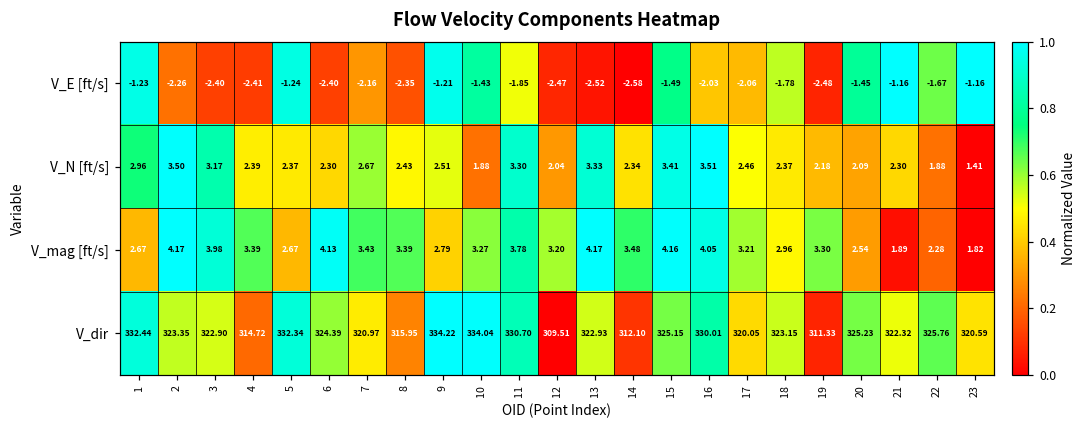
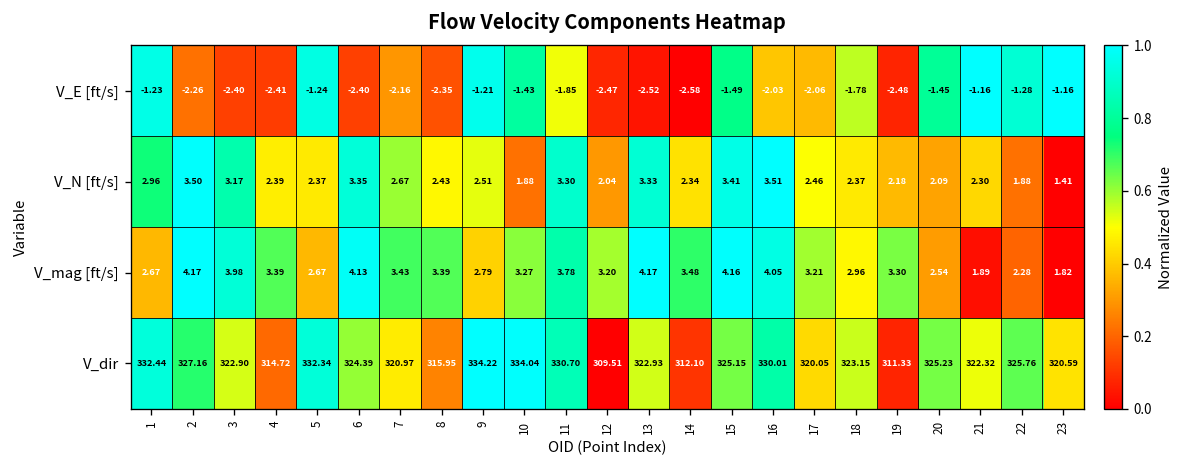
  {
    "V_E [ft/s]": {
      "1": -1.23,
      "2": -2.26,
      "3": -2.40,
      "4": -2.41,
      "5": -1.24,
      "6": -2.40,
      "7": -2.16,
      "8": -2.35,
      "9": -1.21,
      "10": -1.43,
      "11": -1.85,
      "12": -2.47,
      "13": -2.52,
      "14": -2.58,
      "15": -1.49,
      "16": -2.03,
      "17": -2.06,
      "18": -1.78,
      "19": -2.48,
      "20": -1.45,
      "21": -1.16,
-     "22": -1.67,
+     "22": -1.28,
      "23": -1.16
    },
    "V_N [ft/s]": {
      "1": 2.96,
      "2": 3.50,
      "3": 3.17,
      "4": 2.39,
      "5": 2.37,
-     "6": 2.30,
+     "6": 3.35,
      "7": 2.67,
      "8": 2.43,
      "9": 2.51,
      "10": 1.88,
      "11": 3.30,
      "12": 2.04,
      "13": 3.33,
      "14": 2.34,
      "15": 3.41,
      "16": 3.51,
      "17": 2.46,
      "18": 2.37,
      "19": 2.18,
      "20": 2.09,
      "21": 2.30,
      "22": 1.88,
      "23": 1.41
    },
    "V_mag [ft/s]": {
      "1": 2.67,
      "2": 4.17,
      "3": 3.98,
      "4": 3.39,
      "5": 2.67,
      "6": 4.13,
      "7": 3.43,
      "8": 3.39,
      "9": 2.79,
      "10": 3.27,
      "11": 3.78,
      "12": 3.20,
      "13": 4.17,
      "14": 3.48,
      "15": 4.16,
      "16": 4.05,
      "17": 3.21,
      "18": 2.96,
      "19": 3.30,
      "20": 2.54,
      "21": 1.89,
      "22": 2.28,
      "23": 1.82
    },
    "V_dir": {
      "1": 332.44,
-     "2": 323.35,
+     "2": 327.16,
      "3": 322.90,
      "4": 314.72,
      "5": 332.34,
      "6": 324.39,
      "7": 320.97,
      "8": 315.95,
      "9": 334.22,
      "10": 334.04,
      "11": 330.70,
      "12": 309.51,
      "13": 322.93,
      "14": 312.10,
      "15": 325.15,
      "16": 330.01,
      "17": 320.05,
      "18": 323.15,
      "19": 311.33,
      "20": 325.23,
      "21": 322.32,
      "22": 325.76,
      "23": 320.59
    }
  }
